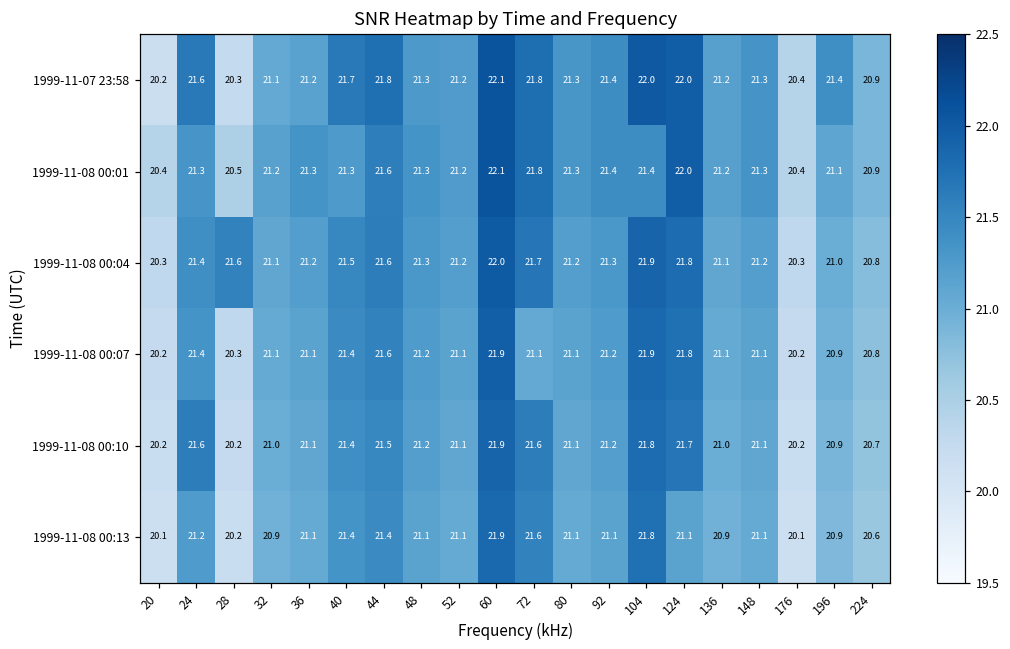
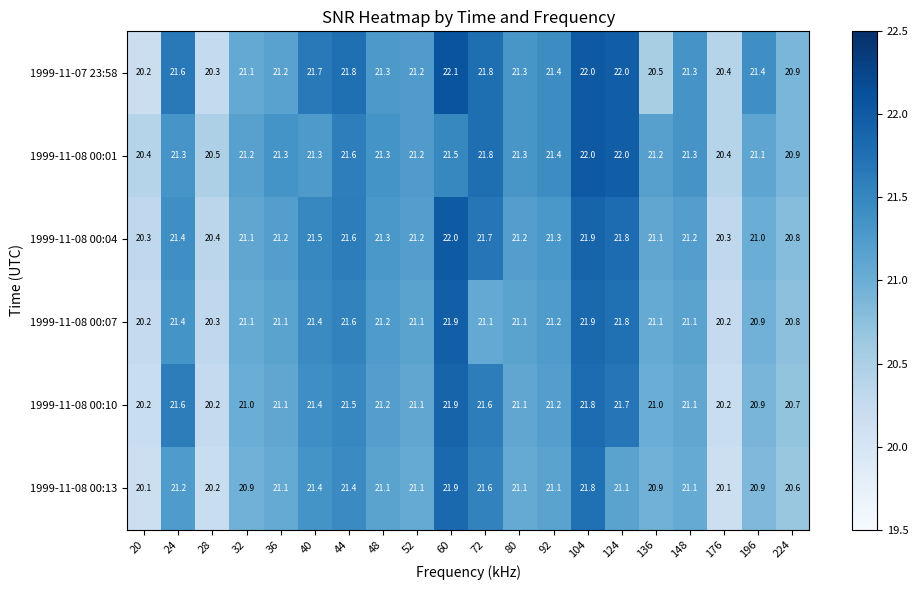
  {
    "1999-11-07 23:58": {
      "20": 20.2,
      "24": 21.6,
      "28": 20.3,
      "32": 21.1,
      "36": 21.2,
      "40": 21.7,
      "44": 21.8,
      "48": 21.3,
      "52": 21.2,
      "60": 22.1,
      "72": 21.8,
      "80": 21.3,
      "92": 21.4,
      "104": 22.0,
      "124": 22.0,
-     "136": 21.2,
+     "136": 20.5,
      "148": 21.3,
      "176": 20.4,
      "196": 21.4,
      "224": 20.9
    },
    "1999-11-08 00:01": {
      "20": 20.4,
      "24": 21.3,
      "28": 20.5,
      "32": 21.2,
      "36": 21.3,
      "40": 21.3,
      "44": 21.6,
      "48": 21.3,
      "52": 21.2,
-     "60": 22.1,
+     "60": 21.5,
      "72": 21.8,
      "80": 21.3,
      "92": 21.4,
-     "104": 21.4,
+     "104": 22.0,
      "124": 22.0,
      "136": 21.2,
      "148": 21.3,
      "176": 20.4,
      "196": 21.1,
      "224": 20.9
    },
    "1999-11-08 00:04": {
      "20": 20.3,
      "24": 21.4,
-     "28": 21.6,
+     "28": 20.4,
      "32": 21.1,
      "36": 21.2,
      "40": 21.5,
      "44": 21.6,
      "48": 21.3,
      "52": 21.2,
      "60": 22.0,
      "72": 21.7,
      "80": 21.2,
      "92": 21.3,
      "104": 21.9,
      "124": 21.8,
      "136": 21.1,
      "148": 21.2,
      "176": 20.3,
      "196": 21.0,
      "224": 20.8
    },
    "1999-11-08 00:07": {
      "20": 20.2,
      "24": 21.4,
      "28": 20.3,
      "32": 21.1,
      "36": 21.1,
      "40": 21.4,
      "44": 21.6,
      "48": 21.2,
      "52": 21.1,
      "60": 21.9,
      "72": 21.1,
      "80": 21.1,
      "92": 21.2,
      "104": 21.9,
      "124": 21.8,
      "136": 21.1,
      "148": 21.1,
      "176": 20.2,
      "196": 20.9,
      "224": 20.8
    },
    "1999-11-08 00:10": {
      "20": 20.2,
      "24": 21.6,
      "28": 20.2,
      "32": 21.0,
      "36": 21.1,
      "40": 21.4,
      "44": 21.5,
      "48": 21.2,
      "52": 21.1,
      "60": 21.9,
      "72": 21.6,
      "80": 21.1,
      "92": 21.2,
      "104": 21.8,
      "124": 21.7,
      "136": 21.0,
      "148": 21.1,
      "176": 20.2,
      "196": 20.9,
      "224": 20.7
    },
    "1999-11-08 00:13": {
      "20": 20.1,
      "24": 21.2,
      "28": 20.2,
      "32": 20.9,
      "36": 21.1,
      "40": 21.4,
      "44": 21.4,
      "48": 21.1,
      "52": 21.1,
      "60": 21.9,
      "72": 21.6,
      "80": 21.1,
      "92": 21.1,
      "104": 21.8,
      "124": 21.1,
      "136": 20.9,
      "148": 21.1,
      "176": 20.1,
      "196": 20.9,
      "224": 20.6
    }
  }
